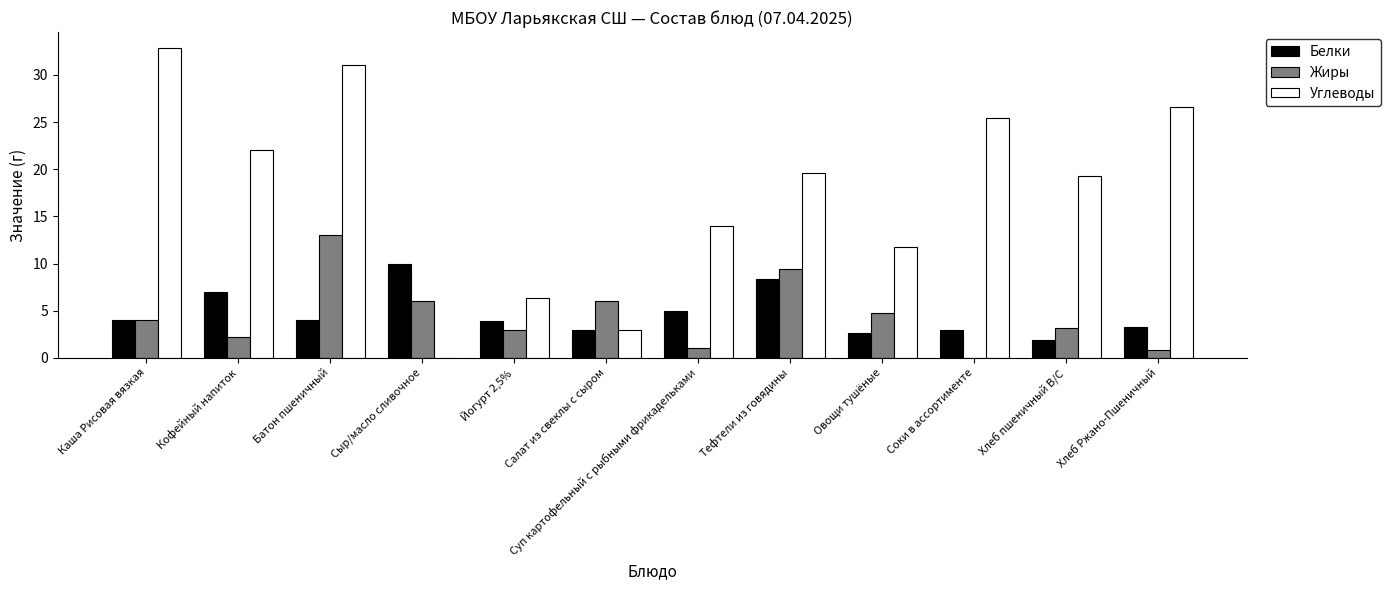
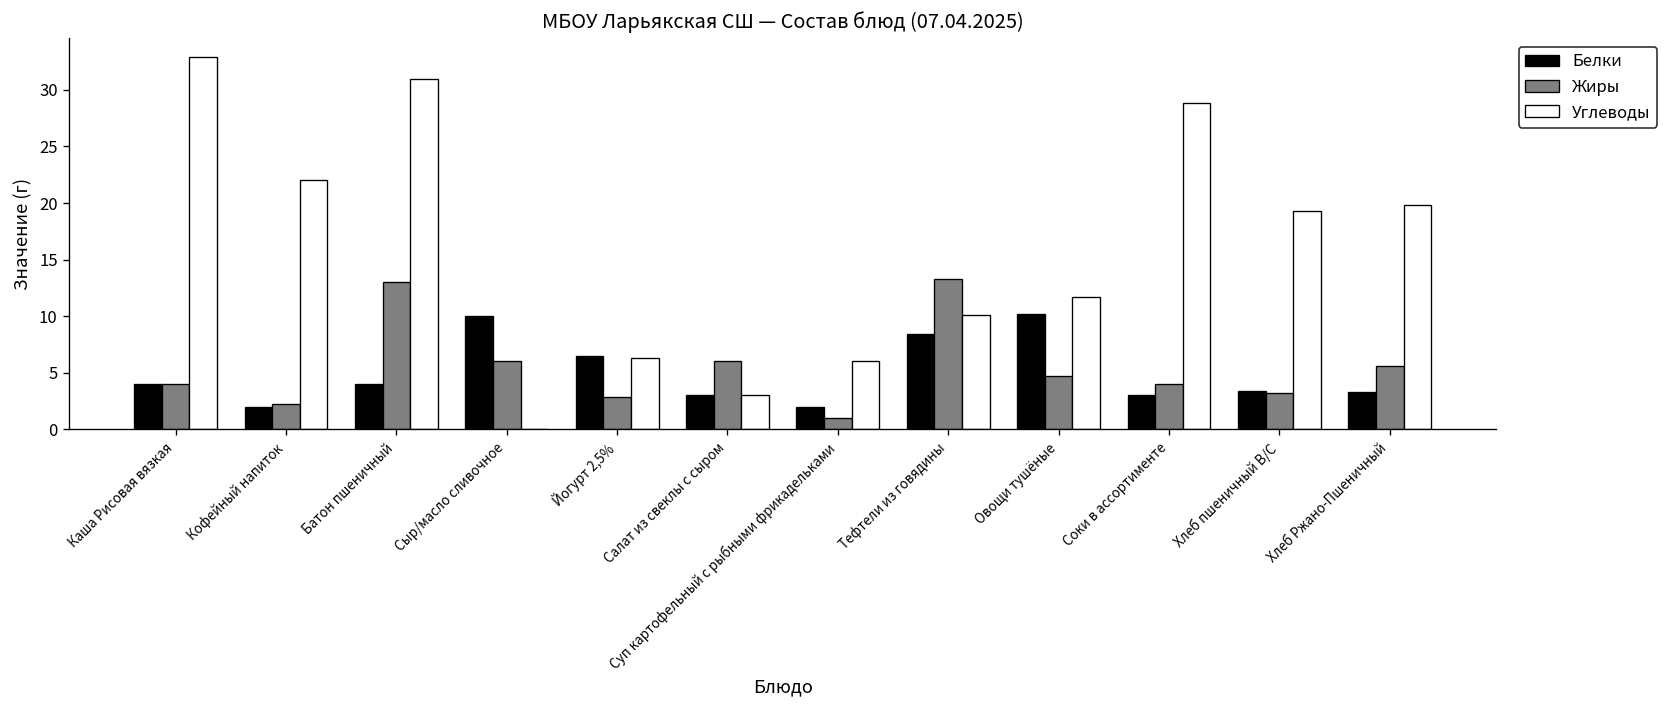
  {
    "Белки": {
      "Каша Рисовая вязкая": 4,
-     "Кофейный напиток": 7,
+     "Кофейный напиток": 2,
      "Батон пшеничный": 4,
      "Сыр/масло сливочное": 10,
-     "Йогурт 2,5%": 4,
+     "Йогурт 2,5%": 7,
      "Салат из свеклы с сыром": 3,
-     "Суп картофельный с рыбными фрикадельками": 5,
+     "Суп картофельный с рыбными фрикадельками": 2,
      "Тефтели из говядины": 8,
-     "Овощи тушёные": 3,
+     "Овощи тушёные": 10,
      "Соки в ассортименте": 3,
-     "Хлеб пшеничный В/С": 2,
+     "Хлеб пшеничный В/С": 3,
      "Хлеб Ржано-Пшеничный": 3
    },
    "Жиры": {
      "Каша Рисовая вязкая": 4,
      "Кофейный напиток": 2,
      "Батон пшеничный": 13,
      "Сыр/масло сливочное": 6,
      "Йогурт 2,5%": 3,
      "Салат из свеклы с сыром": 6,
      "Суп картофельный с рыбными фрикадельками": 1,
-     "Тефтели из говядины": 9,
+     "Тефтели из говядины": 13,
      "Овощи тушёные": 5,
-     "Соки в ассортименте": 0,
+     "Соки в ассортименте": 4,
      "Хлеб пшеничный В/С": 3,
-     "Хлеб Ржано-Пшеничный": 1
+     "Хлеб Ржано-Пшеничный": 6
    },
    "Углеводы": {
      "Каша Рисовая вязкая": 33,
      "Кофейный напиток": 22,
      "Батон пшеничный": 31,
      "Сыр/масло сливочное": 0,
      "Йогурт 2,5%": 6,
      "Салат из свеклы с сыром": 3,
-     "Суп картофельный с рыбными фрикадельками": 14,
-     "Тефтели из говядины": 20,
+     "Суп картофельный с рыбными фрикадельками": 6,
+     "Тефтели из говядины": 10,
      "Овощи тушёные": 12,
-     "Соки в ассортименте": 25,
+     "Соки в ассортименте": 29,
      "Хлеб пшеничный В/С": 19,
-     "Хлеб Ржано-Пшеничный": 27
+     "Хлеб Ржано-Пшеничный": 20
    }
  }
